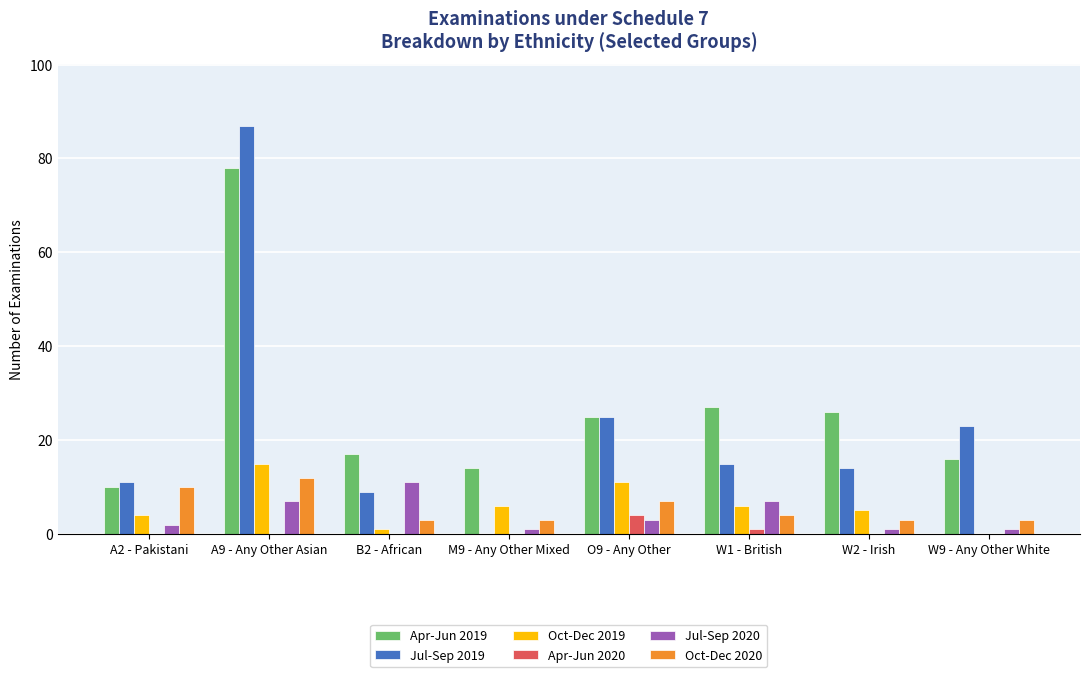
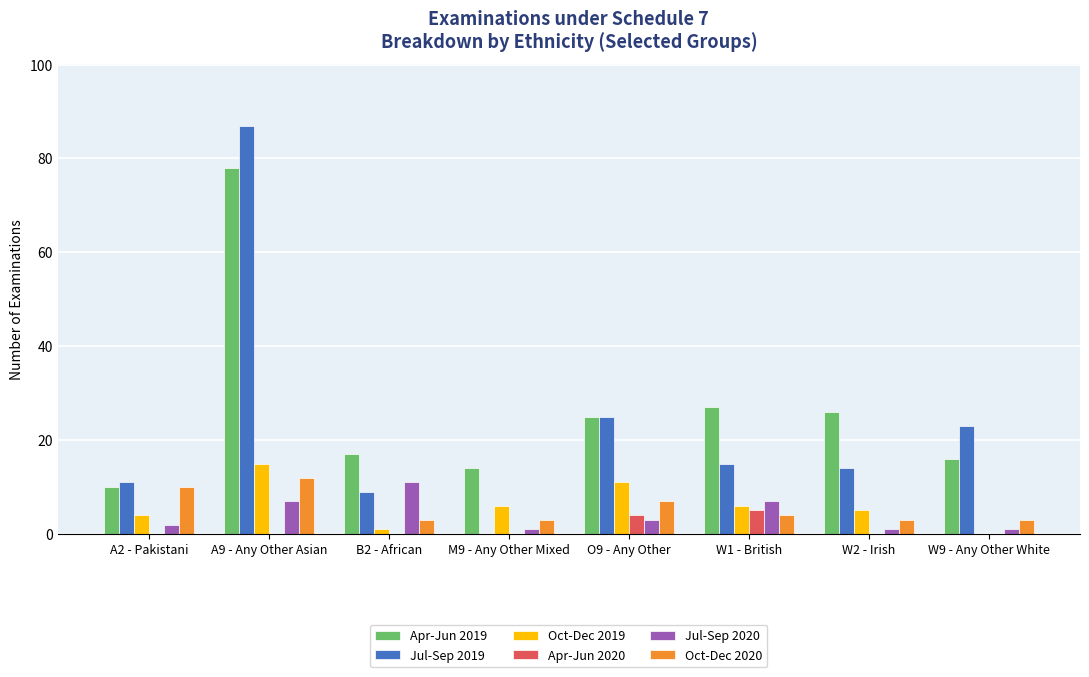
  {
    "Apr-Jun 2019": {
      "A2 - Pakistani": 10,
      "A9 - Any Other Asian": 78,
      "B2 - African": 17,
      "M9 - Any Other Mixed": 14,
      "O9 - Any Other": 25,
      "W1 - British": 27,
      "W2 - Irish": 26,
      "W9 - Any Other White": 16
    },
    "Jul-Sep 2019": {
      "A2 - Pakistani": 11,
      "A9 - Any Other Asian": 87,
      "B2 - African": 9,
      "M9 - Any Other Mixed": 0,
      "O9 - Any Other": 25,
      "W1 - British": 15,
      "W2 - Irish": 14,
      "W9 - Any Other White": 23
    },
    "Oct-Dec 2019": {
      "A2 - Pakistani": 4,
      "A9 - Any Other Asian": 15,
      "B2 - African": 1,
      "M9 - Any Other Mixed": 6,
      "O9 - Any Other": 11,
      "W1 - British": 6,
      "W2 - Irish": 5,
      "W9 - Any Other White": 0
    },
    "Apr-Jun 2020": {
      "A2 - Pakistani": 0,
      "A9 - Any Other Asian": 0,
      "B2 - African": 0,
      "M9 - Any Other Mixed": 0,
      "O9 - Any Other": 4,
-     "W1 - British": 1,
+     "W1 - British": 5,
      "W2 - Irish": 0,
      "W9 - Any Other White": 0
    },
    "Jul-Sep 2020": {
      "A2 - Pakistani": 2,
      "A9 - Any Other Asian": 7,
      "B2 - African": 11,
      "M9 - Any Other Mixed": 1,
      "O9 - Any Other": 3,
      "W1 - British": 7,
      "W2 - Irish": 1,
      "W9 - Any Other White": 1
    },
    "Oct-Dec 2020": {
      "A2 - Pakistani": 10,
      "A9 - Any Other Asian": 12,
      "B2 - African": 3,
      "M9 - Any Other Mixed": 3,
      "O9 - Any Other": 7,
      "W1 - British": 4,
      "W2 - Irish": 3,
      "W9 - Any Other White": 3
    }
  }
